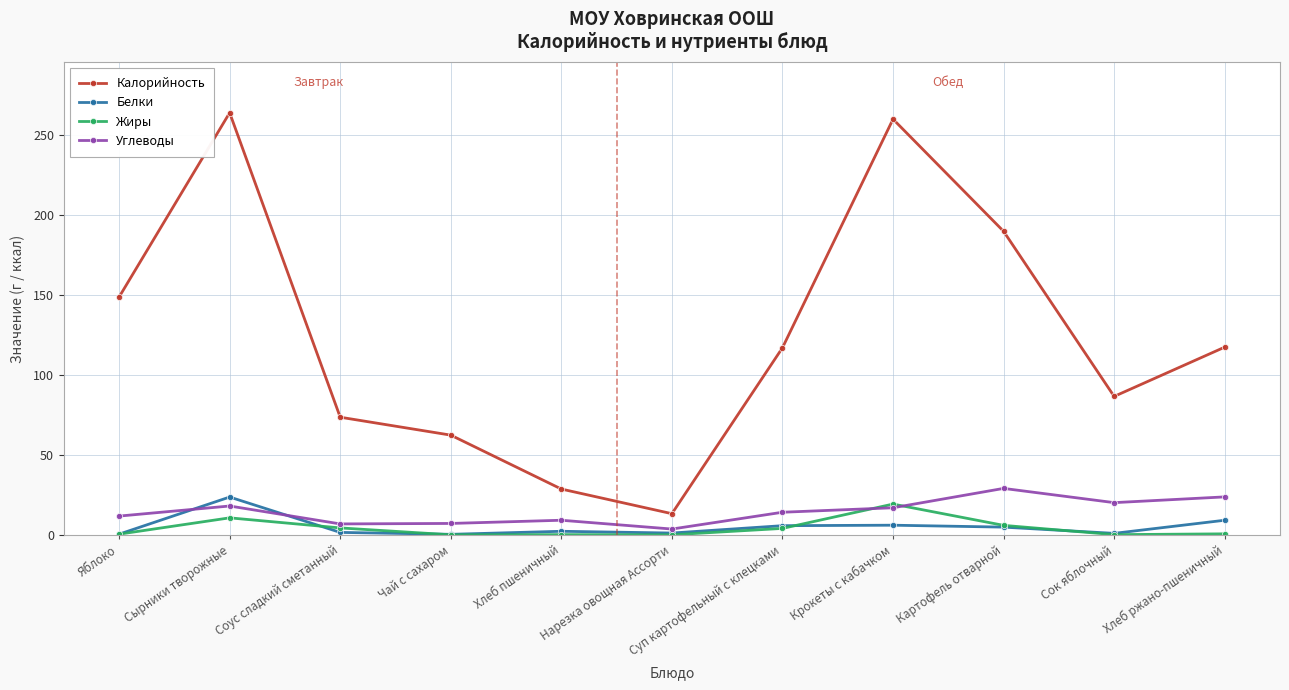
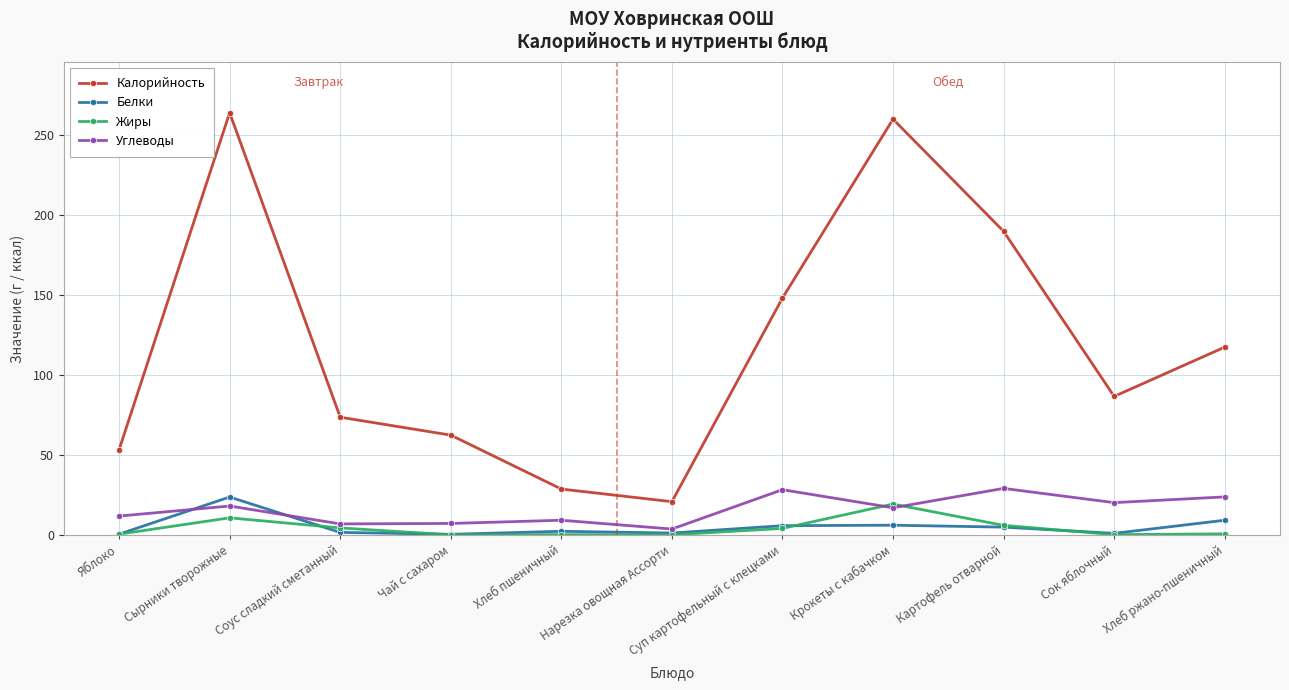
  {
    "Калорийность": {
-     "Яблоко": 149,
+     "Яблоко": 53,
      "Сырники творожные": 264,
      "Соус сладкий сметанный": 74,
      "Чай с сахаром": 62,
      "Хлеб пшеничный": 29,
-     "Нарезка овощная Ассорти": 13,
-     "Суп картофельный с клецками": 117,
+     "Нарезка овощная Ассорти": 21,
+     "Суп картофельный с клецками": 148,
      "Крокеты с кабачком": 260,
      "Картофель отварной": 190,
      "Сок яблочный": 87,
      "Хлеб ржано-пшеничный": 117
    },
    "Белки": {
      "Сырники творожные": 24,
      "Соус сладкий сметанный": 2,
      "Хлеб пшеничный": 2,
      "Суп картофельный с клецками": 6,
      "Крокеты с кабачком": 6,
      "Хлеб ржано-пшеничный": 9
    },
    "Жиры": {
      "Сырники творожные": 11,
      "Соус сладкий сметанный": 4,
      "Хлеб пшеничный": 0,
      "Суп картофельный с клецками": 4,
      "Крокеты с кабачком": 19,
      "Хлеб ржано-пшеничный": 1
    },
    "Углеводы": {
      "Яблоко": 12,
      "Сырники творожные": 18,
      "Соус сладкий сметанный": 7,
      "Чай с сахаром": 7,
      "Хлеб пшеничный": 9,
      "Нарезка овощная Ассорти": 4,
-     "Суп картофельный с клецками": 14,
+     "Суп картофельный с клецками": 28,
      "Крокеты с кабачком": 17,
      "Картофель отварной": 29,
      "Сок яблочный": 20,
      "Хлеб ржано-пшеничный": 24
    }
  }
